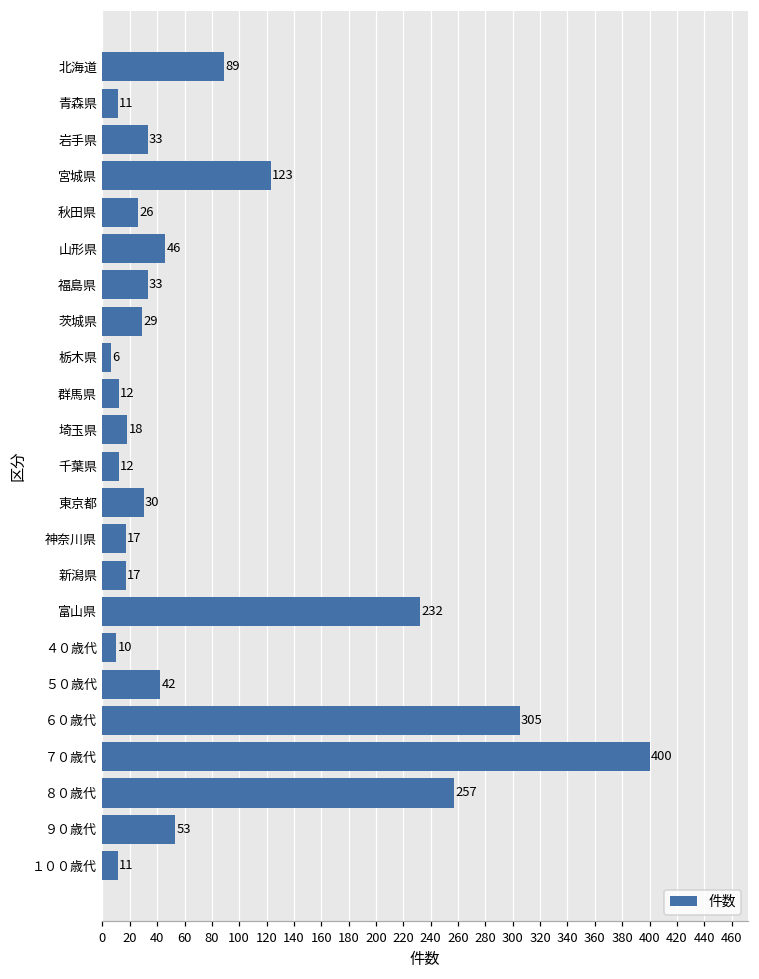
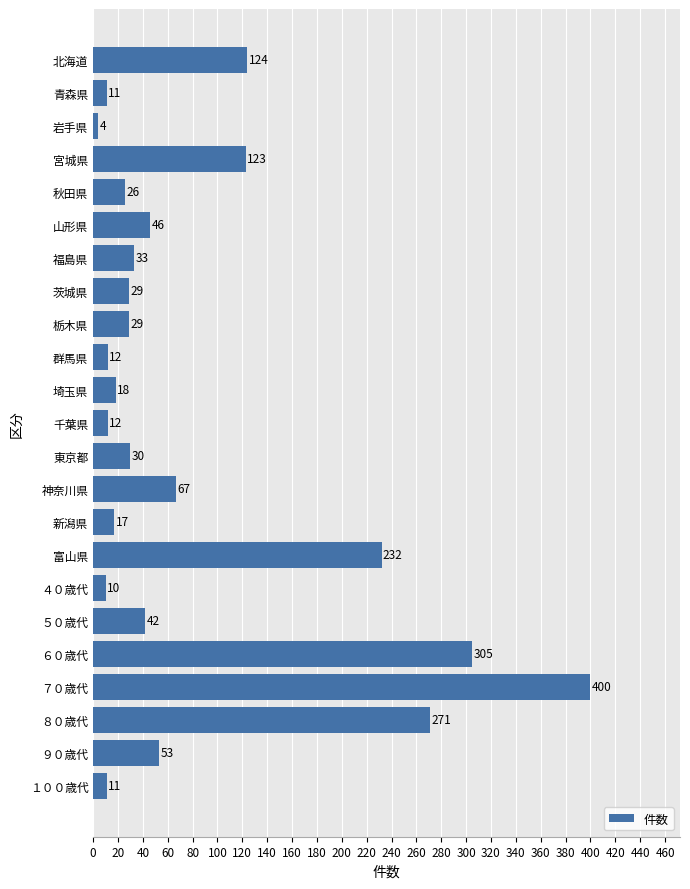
  {
-   "北海道": 89,
+   "北海道": 124,
    "青森県": 11,
-   "岩手県": 33,
+   "岩手県": 4,
    "宮城県": 123,
    "秋田県": 26,
    "山形県": 46,
    "福島県": 33,
    "茨城県": 29,
-   "栃木県": 6,
+   "栃木県": 29,
    "群馬県": 12,
    "埼玉県": 18,
    "千葉県": 12,
    "東京都": 30,
-   "神奈川県": 17,
+   "神奈川県": 67,
    "新潟県": 17,
    "富山県": 232,
    "４０歳代": 10,
    "５０歳代": 42,
    "６０歳代": 305,
    "７０歳代": 400,
-   "８０歳代": 257,
+   "８０歳代": 271,
    "９０歳代": 53,
    "１００歳代": 11
  }
